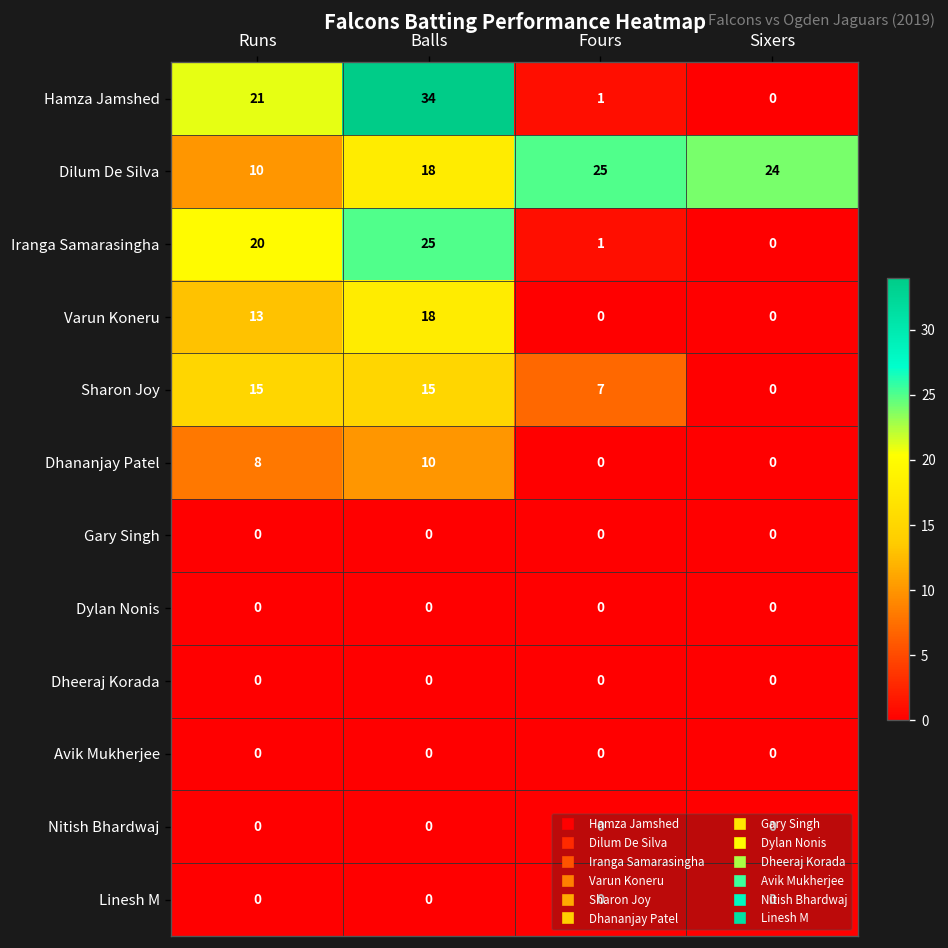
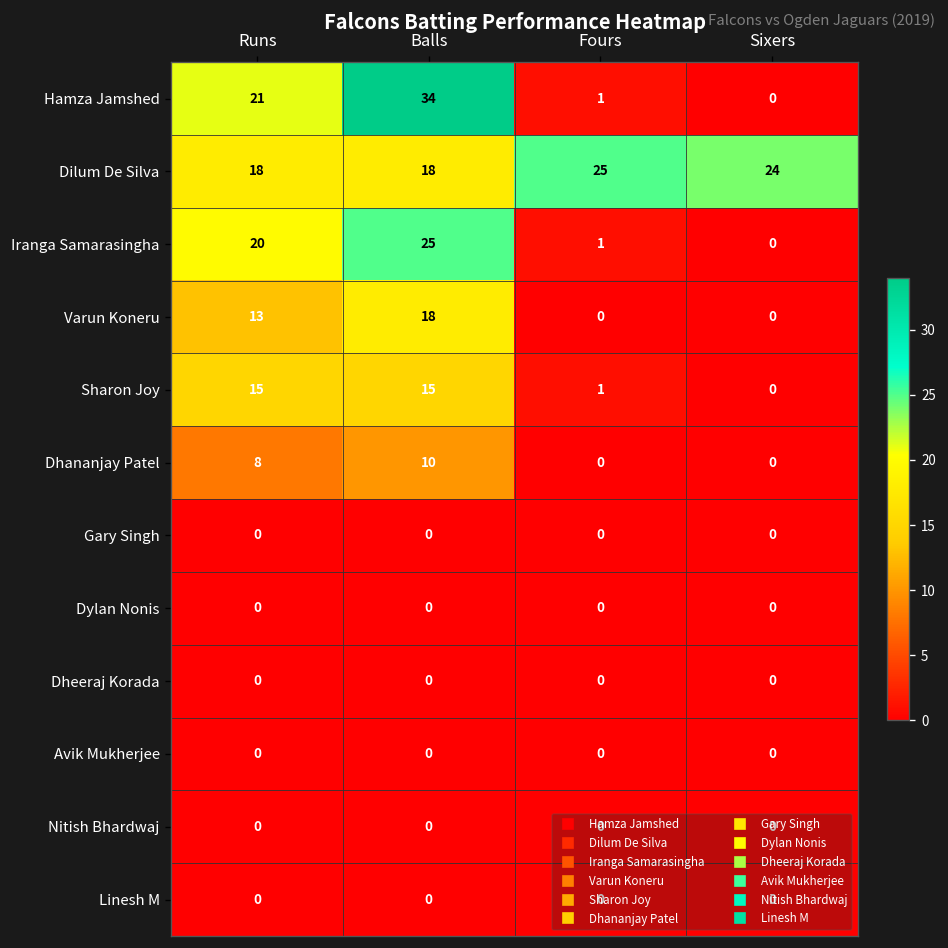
  {
    "Hamza Jamshed": {
      "Runs": 21,
      "Balls": 34,
      "Fours": 1,
      "Sixers": 0
    },
    "Dilum De Silva": {
-     "Runs": 10,
+     "Runs": 18,
      "Balls": 18,
      "Fours": 25,
      "Sixers": 24
    },
    "Iranga Samarasingha": {
      "Runs": 20,
      "Balls": 25,
      "Fours": 1,
      "Sixers": 0
    },
    "Varun Koneru": {
      "Runs": 13,
      "Balls": 18,
      "Fours": 0,
      "Sixers": 0
    },
    "Sharon Joy": {
      "Runs": 15,
      "Balls": 15,
-     "Fours": 7,
+     "Fours": 1,
      "Sixers": 0
    },
    "Dhananjay Patel": {
      "Runs": 8,
      "Balls": 10,
      "Fours": 0,
      "Sixers": 0
    },
    "Gary Singh": {
      "Runs": 0,
      "Balls": 0,
      "Fours": 0,
      "Sixers": 0
    },
    "Dylan Nonis": {
      "Runs": 0,
      "Balls": 0,
      "Fours": 0,
      "Sixers": 0
    },
    "Dheeraj Korada": {
      "Runs": 0,
      "Balls": 0,
      "Fours": 0,
      "Sixers": 0
    },
    "Avik Mukherjee": {
      "Runs": 0,
      "Balls": 0,
      "Fours": 0,
      "Sixers": 0
    },
    "Nitish Bhardwaj": {
      "Runs": 0,
      "Balls": 0
    },
    "Linesh M": {
      "Runs": 0,
      "Balls": 0
    }
  }
